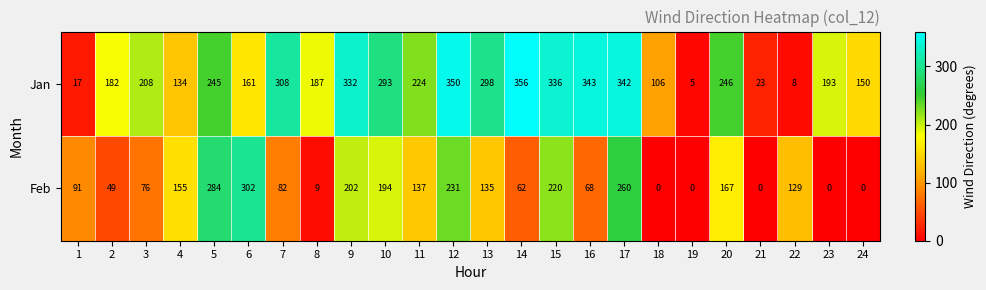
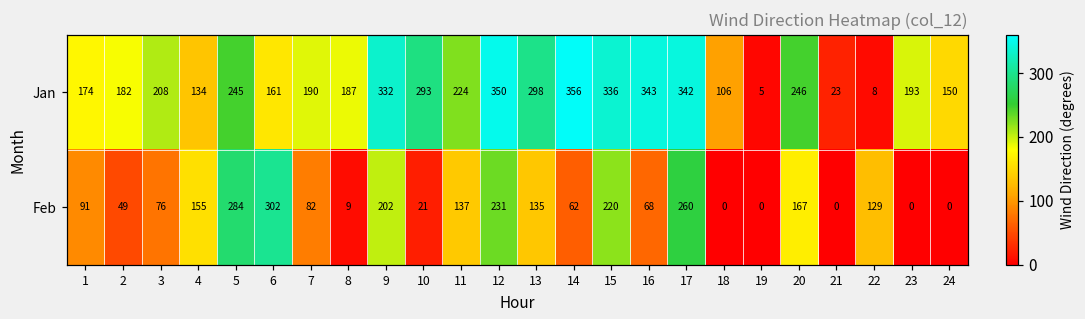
  {
    "Jan": {
-     "1": 17,
+     "1": 174,
      "2": 182,
      "3": 208,
      "4": 134,
      "5": 245,
      "6": 161,
-     "7": 308,
+     "7": 190,
      "8": 187,
      "9": 332,
      "10": 293,
      "11": 224,
      "12": 350,
      "13": 298,
      "14": 356,
      "15": 336,
      "16": 343,
      "17": 342,
      "18": 106,
      "19": 5,
      "20": 246,
      "21": 23,
      "22": 8,
      "23": 193,
      "24": 150
    },
    "Feb": {
      "1": 91,
      "2": 49,
      "3": 76,
      "4": 155,
      "5": 284,
      "6": 302,
      "7": 82,
      "8": 9,
      "9": 202,
-     "10": 194,
+     "10": 21,
      "11": 137,
      "12": 231,
      "13": 135,
      "14": 62,
      "15": 220,
      "16": 68,
      "17": 260,
      "18": 0,
      "19": 0,
      "20": 167,
      "21": 0,
      "22": 129,
      "23": 0,
      "24": 0
    }
  }
